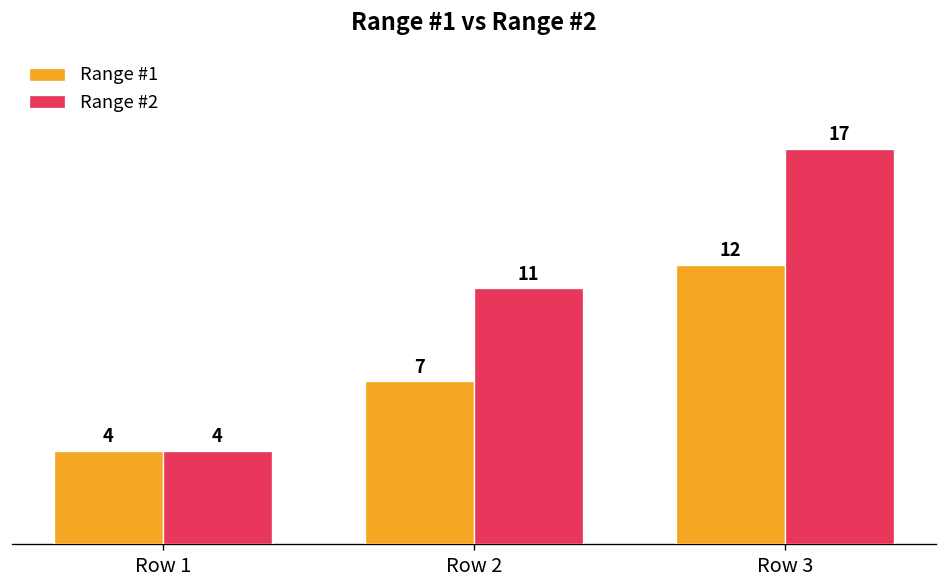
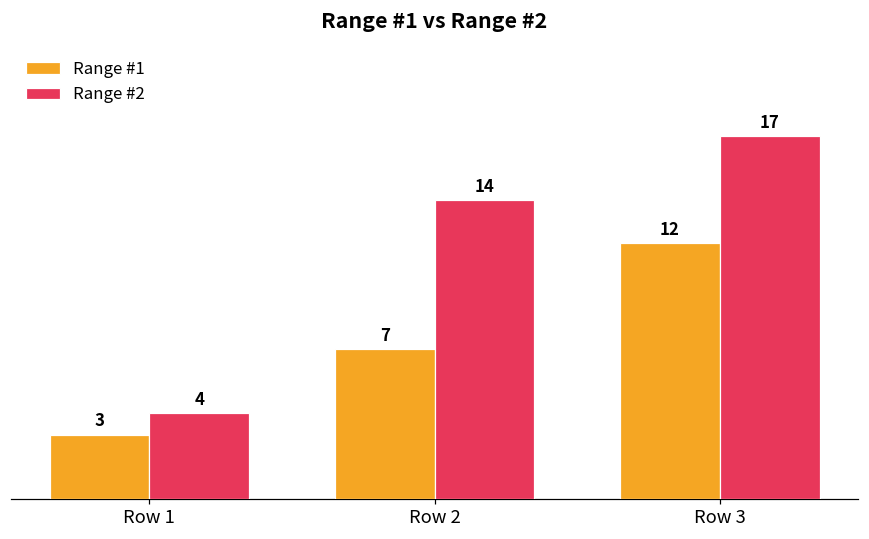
  {
    "Range #1": {
-     "Row 1": 4,
+     "Row 1": 3,
      "Row 2": 7,
      "Row 3": 12
    },
    "Range #2": {
      "Row 1": 4,
-     "Row 2": 11,
+     "Row 2": 14,
      "Row 3": 17
    }
  }
